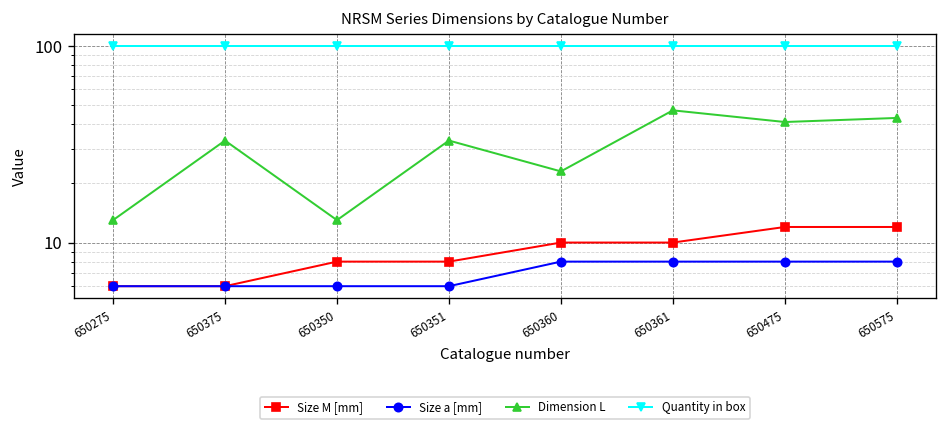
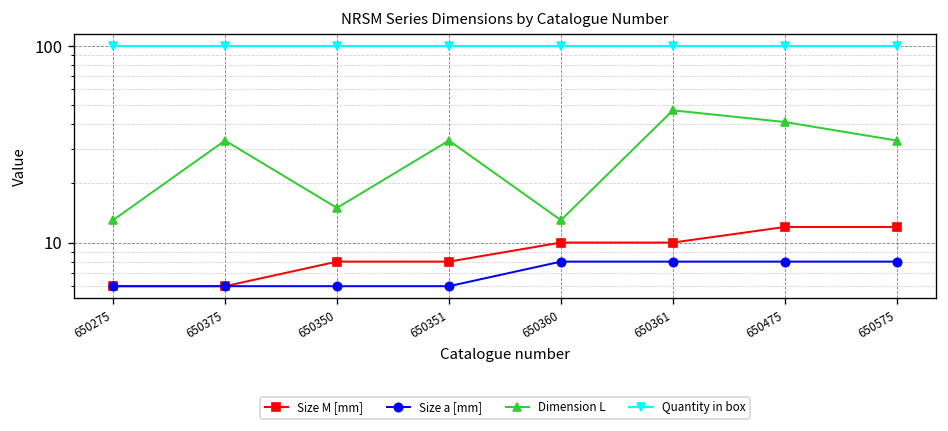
  {
    "Size M [mm]": {
      "650350": 8,
      "650351": 8,
      "650360": 10,
      "650361": 10,
      "650475": 12,
      "650575": 12
    },
    "Size a [mm]": {
      "650350": 6,
      "650351": 6,
      "650360": 8,
      "650361": 8,
      "650475": 8,
      "650575": 8
    },
    "Dimension L": {
      "650275": 13,
      "650375": 33,
-     "650350": 13,
+     "650350": 15,
      "650351": 33,
-     "650360": 23,
+     "650360": 13,
      "650361": 47,
      "650475": 41,
-     "650575": 43
+     "650575": 33
    },
    "Quantity in box": {
      "650275": 100,
      "650375": 100,
      "650350": 100,
      "650351": 100,
      "650360": 100,
      "650361": 100,
      "650475": 100,
      "650575": 100
    }
  }
